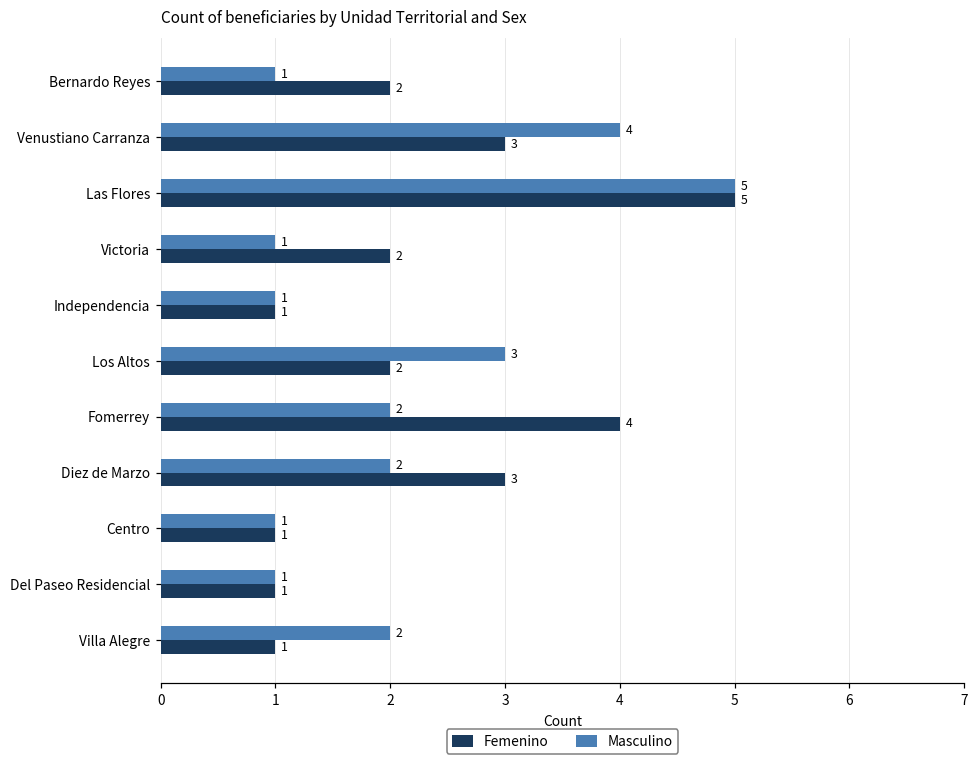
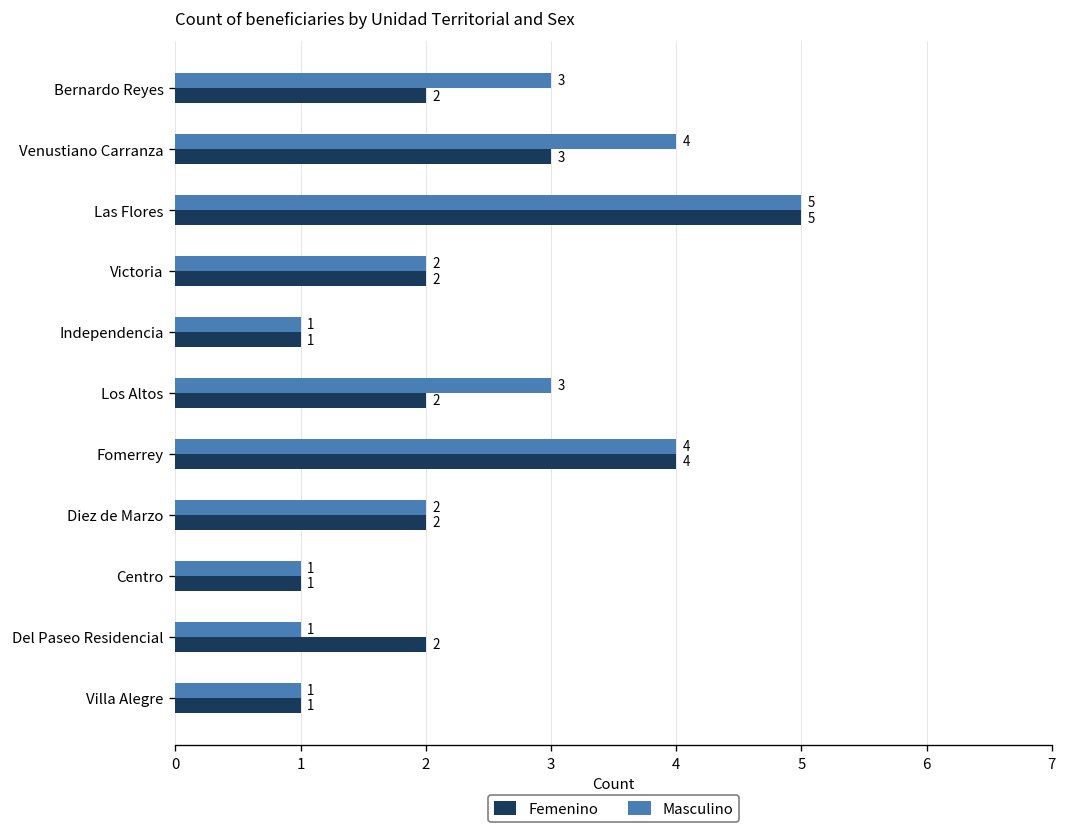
  {
    "Femenino": {
      "Bernardo Reyes": 2,
      "Venustiano Carranza": 3,
      "Las Flores": 5,
      "Victoria": 2,
      "Independencia": 1,
      "Los Altos": 2,
      "Fomerrey": 4,
-     "Diez de Marzo": 3,
+     "Diez de Marzo": 2,
      "Centro": 1,
-     "Del Paseo Residencial": 1,
+     "Del Paseo Residencial": 2,
      "Villa Alegre": 1
    },
    "Masculino": {
-     "Bernardo Reyes": 1,
+     "Bernardo Reyes": 3,
      "Venustiano Carranza": 4,
      "Las Flores": 5,
-     "Victoria": 1,
+     "Victoria": 2,
      "Independencia": 1,
      "Los Altos": 3,
-     "Fomerrey": 2,
+     "Fomerrey": 4,
      "Diez de Marzo": 2,
      "Centro": 1,
      "Del Paseo Residencial": 1,
-     "Villa Alegre": 2
+     "Villa Alegre": 1
    }
  }
